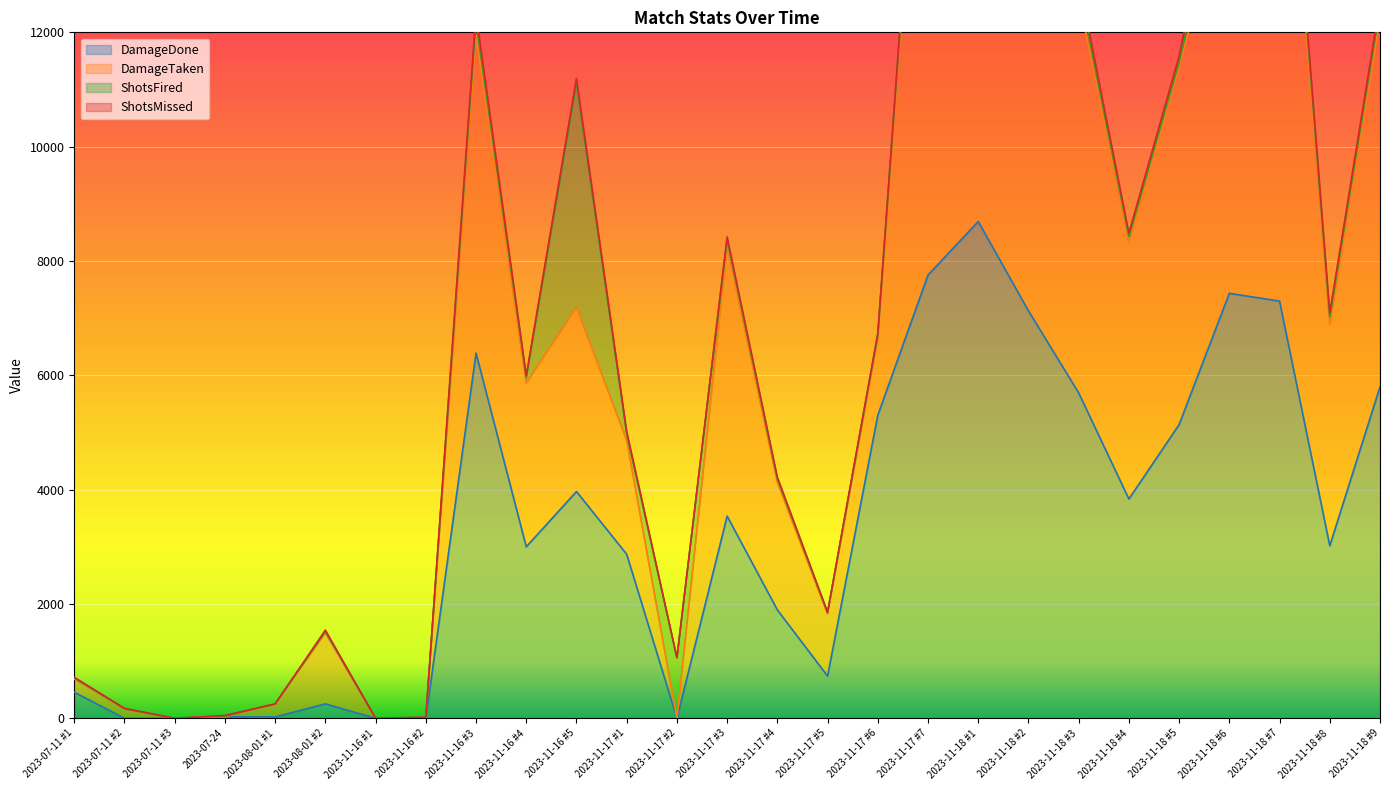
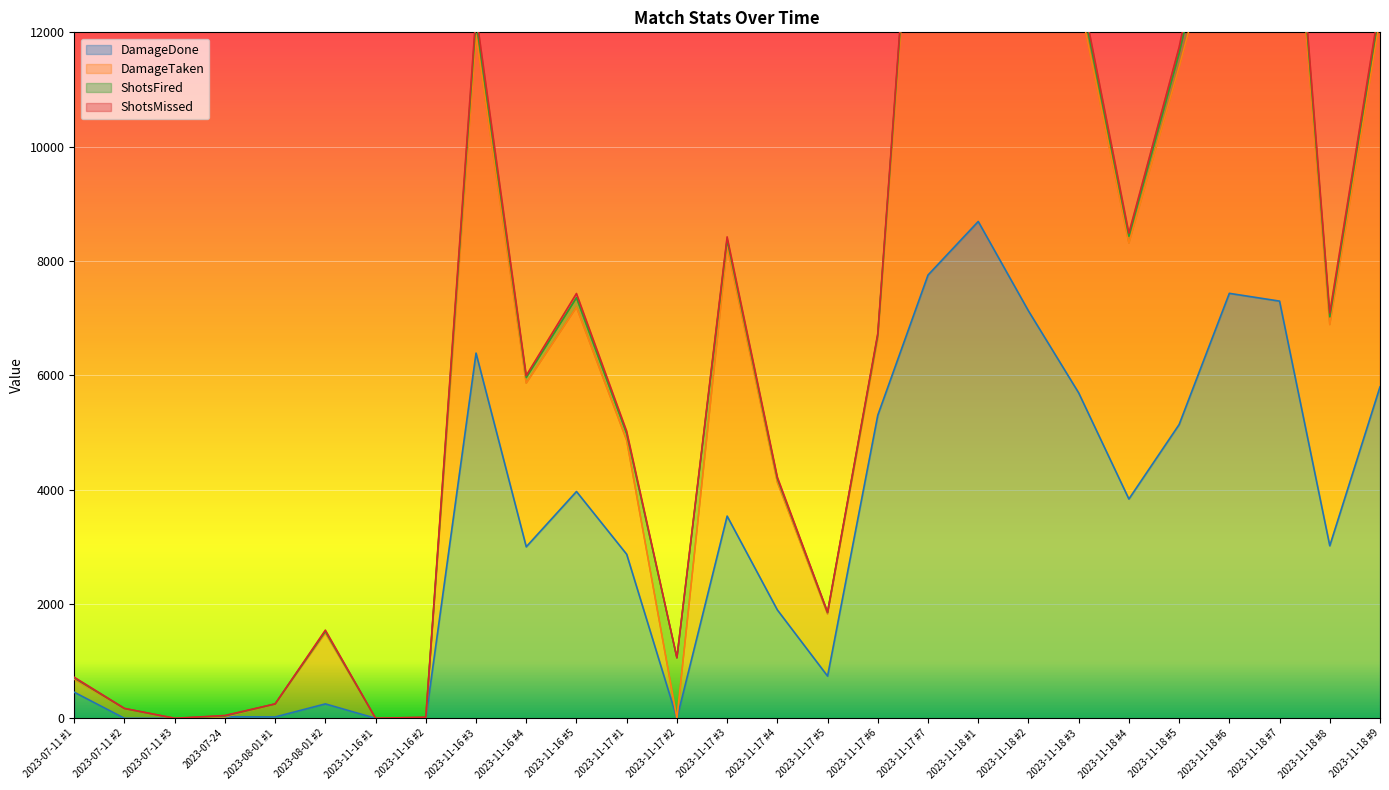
  {
    "DamageDone": {
      "2023-07-11 #1": 500,
      "2023-07-11 #2": 0,
      "2023-08-01 #1": 0,
      "2023-08-01 #2": 300,
      "2023-11-16 #3": 6400,
      "2023-11-16 #4": 3000,
      "2023-11-16 #5": 4000,
      "2023-11-17 #1": 2900,
      "2023-11-17 #3": 3500,
      "2023-11-17 #4": 1900,
      "2023-11-17 #5": 700,
      "2023-11-17 #6": 5300,
      "2023-11-17 #7": 7800,
      "2023-11-18 #1": 8700,
      "2023-11-18 #2": 7100,
      "2023-11-18 #3": 5700,
      "2023-11-18 #4": 3800,
      "2023-11-18 #5": 5100,
      "2023-11-18 #6": 7400,
      "2023-11-18 #7": 7300,
      "2023-11-18 #8": 3000,
      "2023-11-18 #9": 5800
    },
    "ShotsFired": {
-     "2023-11-16 #5": 3900,
+     "2023-11-16 #5": 200,
      "2023-11-17 #3": 100,
      "2023-11-18 #4": 100,
-     "2023-11-18 #5": 100,
+     "2023-11-18 #5": 200,
      "2023-11-18 #8": 100
    }
  }
